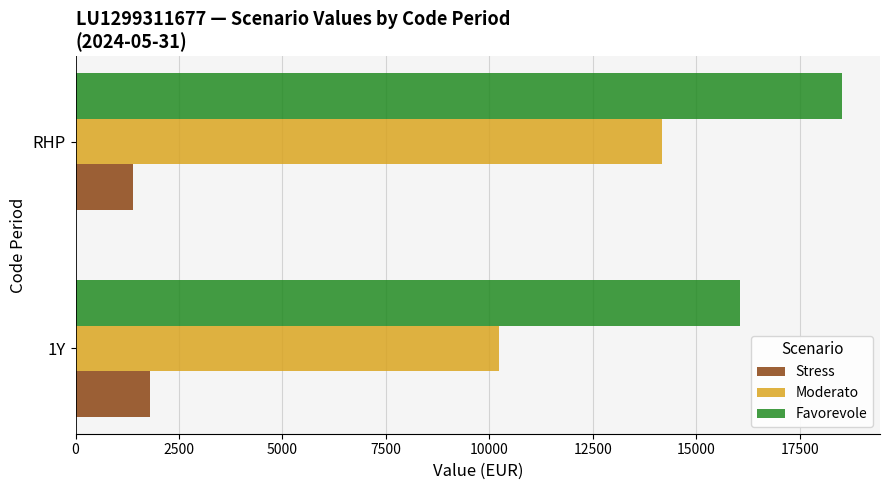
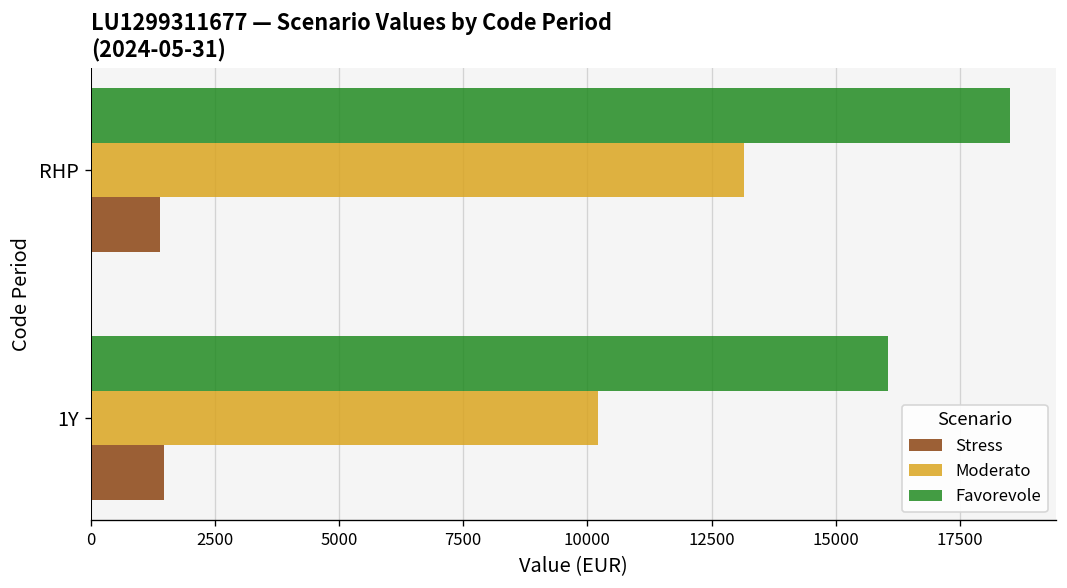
  {
    "Stress": {
      "RHP": 1400,
-     "1Y": 1800
+     "1Y": 1500
    },
    "Moderato": {
-     "RHP": 14200,
+     "RHP": 13200,
      "1Y": 10200
    },
    "Favorevole": {
      "RHP": 18500,
      "1Y": 16100
    }
  }
